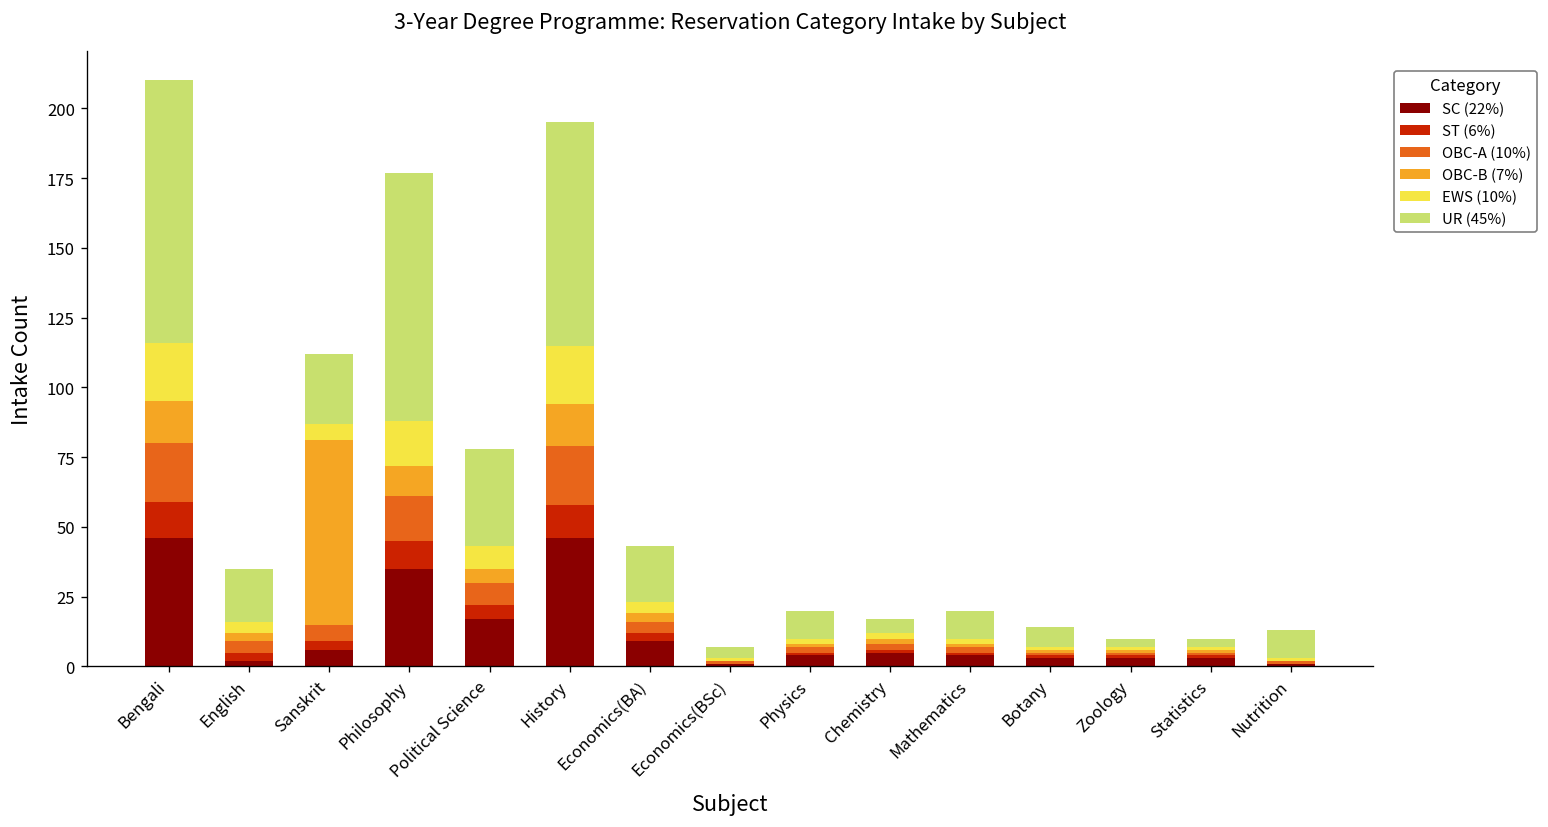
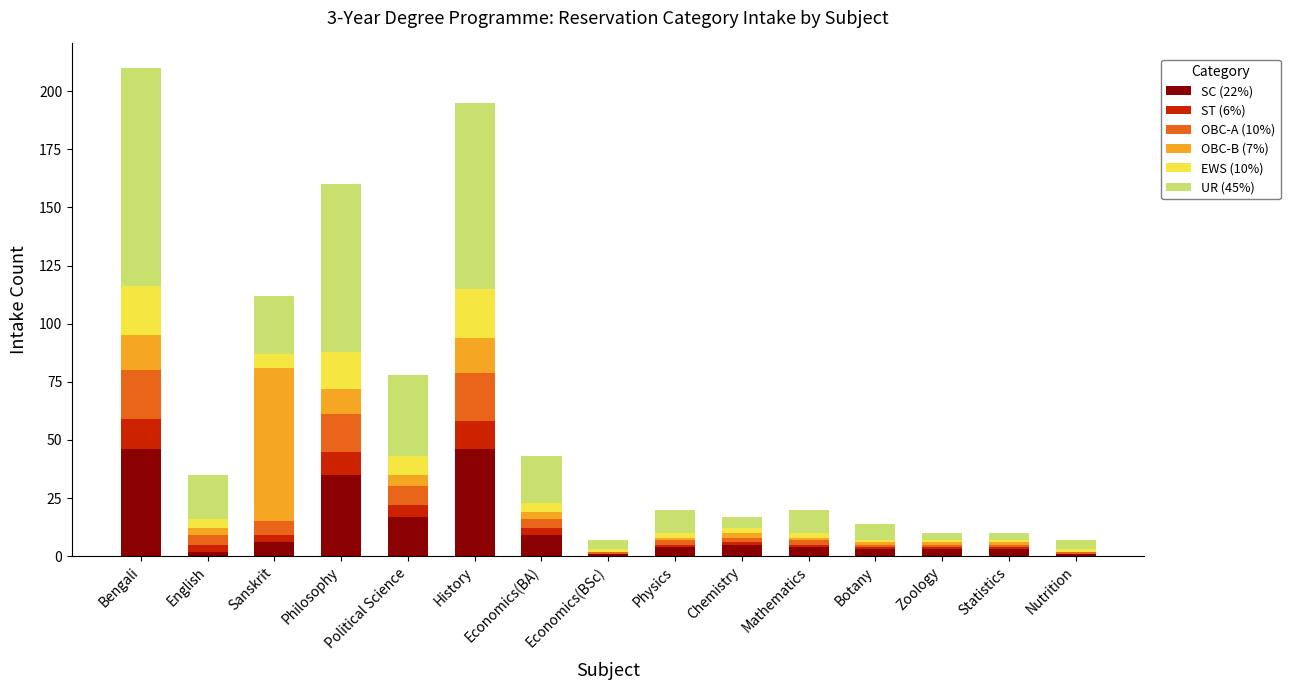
  {
    "SC (22%)": {
      "Bengali": 46,
      "English": 2,
      "Sanskrit": 6,
      "Philosophy": 35,
      "Political Science": 17,
      "History": 46,
      "Economics(BA)": 9,
      "Physics": 4,
      "Chemistry": 5,
      "Mathematics": 4,
      "Botany": 3,
      "Zoology": 3,
      "Statistics": 3
    },
    "ST (6%)": {
      "Bengali": 13,
      "English": 3,
      "Sanskrit": 3,
      "Philosophy": 10,
      "Political Science": 5,
      "History": 12,
      "Economics(BA)": 3,
      "Economics(BSc)": 0,
      "Nutrition": 0
    },
    "OBC-A (10%)": {
      "Bengali": 21,
      "English": 4,
      "Sanskrit": 6,
      "Philosophy": 16,
      "Political Science": 8,
      "History": 21,
      "Economics(BA)": 4,
      "Physics": 2,
      "Chemistry": 2,
      "Mathematics": 2
    },
    "OBC-B (7%)": {
      "Bengali": 15,
      "English": 3,
      "Sanskrit": 66,
      "Philosophy": 11,
      "Political Science": 5,
      "History": 15,
      "Economics(BA)": 3,
      "Economics(BSc)": 0,
      "Chemistry": 2,
      "Nutrition": 0
    },
    "EWS (10%)": {
      "Bengali": 21,
      "English": 4,
      "Sanskrit": 6,
      "Philosophy": 16,
      "Political Science": 8,
      "History": 21,
      "Economics(BA)": 4,
      "Physics": 2,
      "Chemistry": 2,
      "Mathematics": 2
    },
    "UR (45%)": {
      "Bengali": 94,
      "English": 19,
      "Sanskrit": 25,
-     "Philosophy": 89,
+     "Philosophy": 72,
      "Political Science": 35,
      "History": 80,
      "Economics(BA)": 20,
      "Economics(BSc)": 4,
      "Physics": 10,
      "Chemistry": 5,
      "Mathematics": 10,
      "Botany": 7,
      "Zoology": 3,
      "Statistics": 3,
-     "Nutrition": 10
+     "Nutrition": 4
    }
  }
